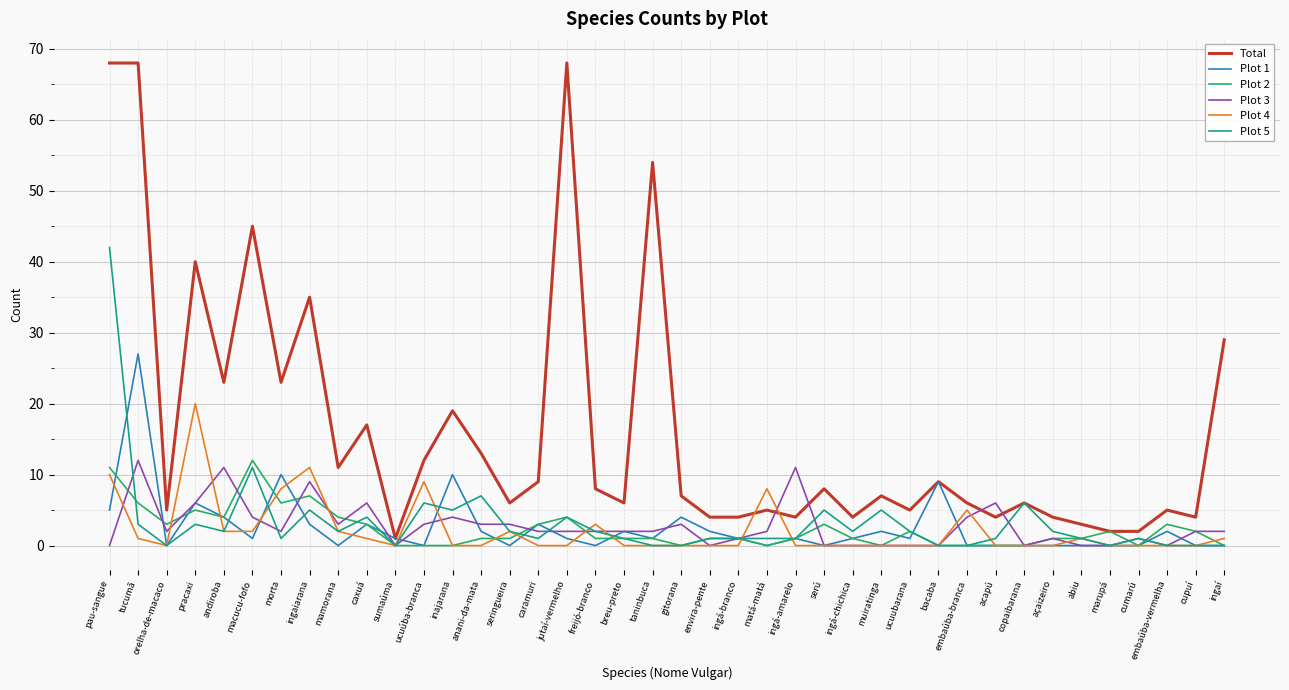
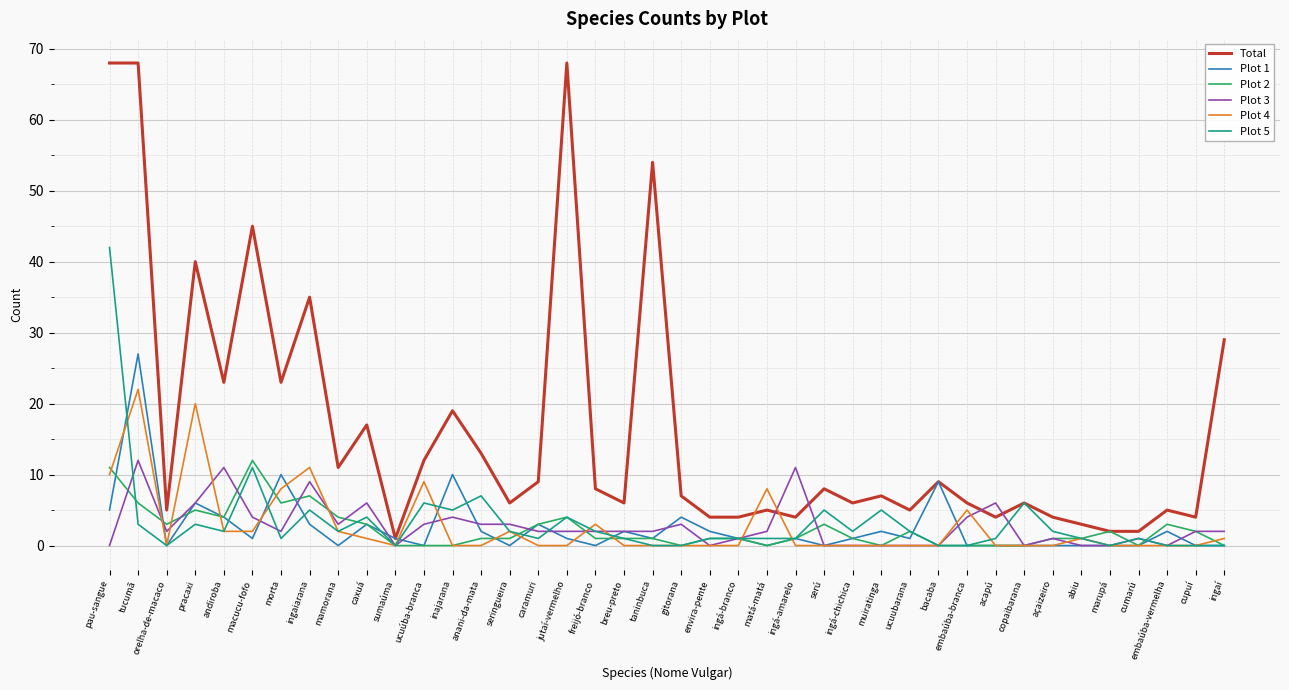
  {
    "Total": {
      "pau-sangue": 68,
      "tucumã": 68,
      "orelha-de-macaco": 5,
      "pracaxi": 40,
      "andiroba": 23,
      "macucu-fofo": 45,
      "morta": 23,
      "ingaiarana": 35,
      "mamorana": 11,
      "caxuá": 17,
      "ucuúba-branca": 12,
      "inajarana": 19,
      "anani-da-mata": 13,
      "seringueira": 6,
      "caramuri": 9,
      "jutaí-vermelho": 68,
      "freijó-branco": 8,
      "breu-preto": 6,
      "taninbuca": 54,
      "gitorana": 7,
      "envira-pente": 4,
      "ingá-branco": 4,
      "matá-matá": 5,
      "ingá-amarelo": 4,
      "serú": 8,
-     "ingá-chichica": 4,
+     "ingá-chichica": 6,
      "muiratinga": 7,
      "ucuubarana": 5,
      "embaúba-branca": 6,
      "acapú": 4,
      "açaizeiro": 4,
      "abiu": 3,
      "cumarú": 2,
      "embaúba-vermelha": 5,
      "cupuí": 4,
      "ingaí": 29
    },
    "Plot 1": {
      "pau-sangue": 5,
      "tucumã": 27,
      "macucu-fofo": 1,
      "morta": 10,
      "ingaiarana": 3,
      "mamorana": 0,
      "inajarana": 10,
      "anani-da-mata": 2,
      "seringueira": 0,
      "jutaí-vermelho": 1,
      "freijó-branco": 0,
      "gitorana": 4,
      "envira-pente": 2,
      "muiratinga": 2,
      "ucuubarana": 1,
      "embaúba-vermelha": 2
    },
    "Plot 3": {
      "pau-sangue": 0,
      "tucumã": 12,
      "orelha-de-macaco": 2,
      "andiroba": 11,
      "macucu-fofo": 4,
      "morta": 2,
      "ingaiarana": 9,
      "mamorana": 3,
      "caxuá": 6,
      "ucuúba-branca": 3,
      "inajarana": 4,
      "anani-da-mata": 3,
      "seringueira": 3,
      "caramuri": 2,
      "jutaí-vermelho": 2,
      "taninbuca": 2,
      "gitorana": 3,
      "matá-matá": 2,
      "ingá-amarelo": 11,
      "embaúba-branca": 4,
      "acapú": 6,
      "ingaí": 2
    },
    "Plot 4": {
      "pau-sangue": 10,
-     "tucumã": 1,
+     "tucumã": 22,
      "pracaxi": 20,
      "macucu-fofo": 2,
      "morta": 8,
      "ingaiarana": 11,
      "caxuá": 1,
      "ucuúba-branca": 9,
      "anani-da-mata": 0,
      "caramuri": 0,
      "jutaí-vermelho": 0,
      "freijó-branco": 3,
      "breu-preto": 0,
      "ingá-branco": 0,
      "matá-matá": 8,
      "ingá-amarelo": 0,
      "embaúba-branca": 5,
      "ingaí": 1
    }
  }
